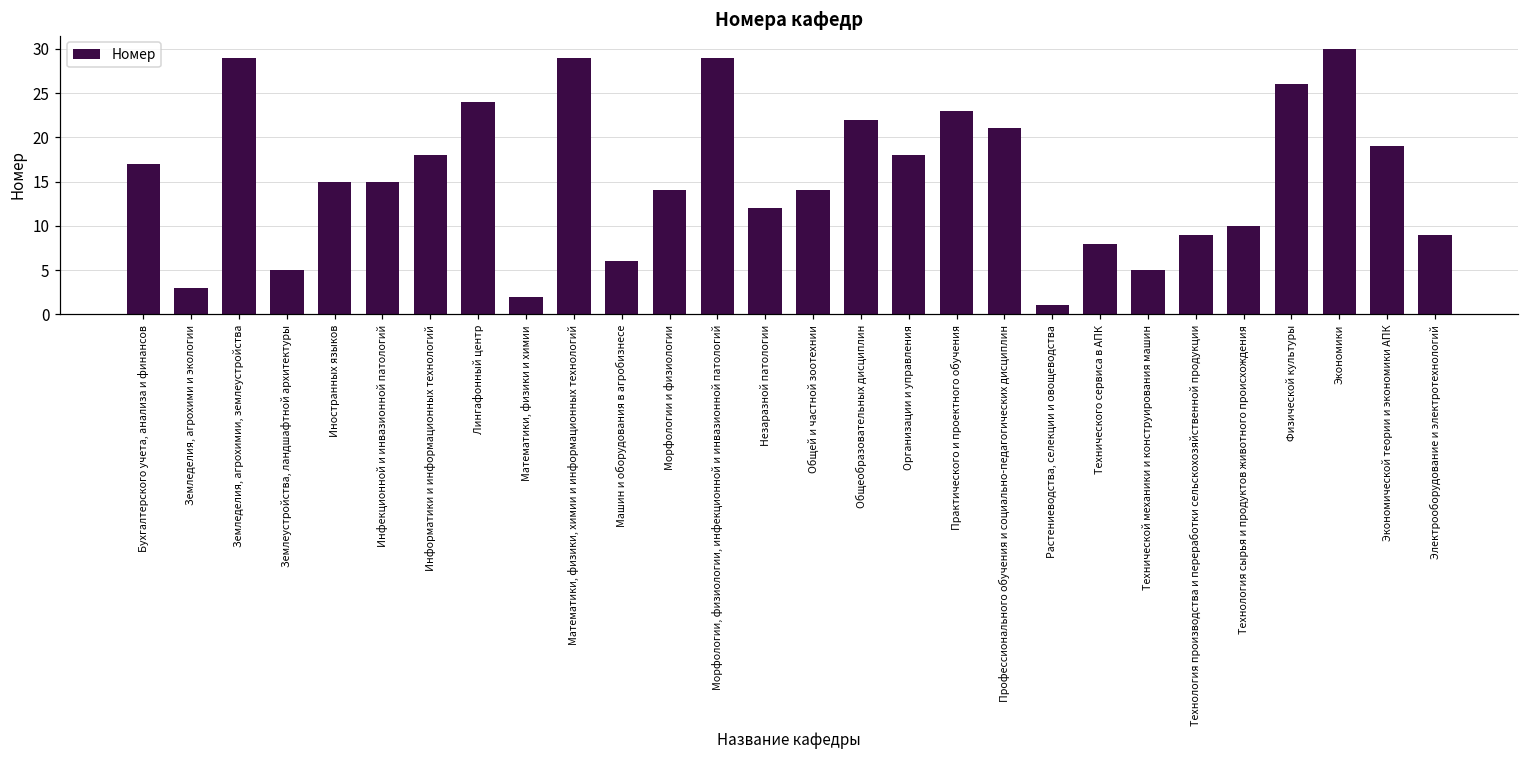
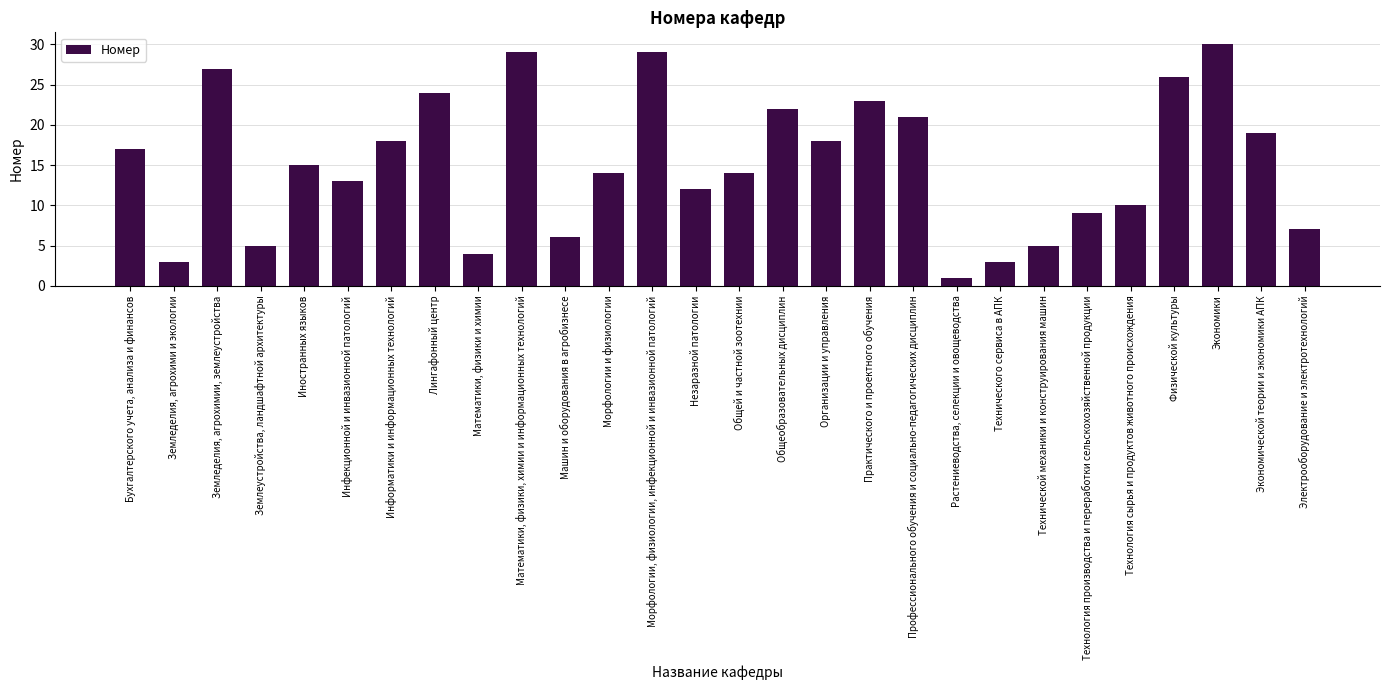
  {
    "Бухгалтерского учета, анализа и финансов": 17,
    "Земледелия, агрохими и экологии": 3,
-   "Земледелия, агрохимии, землеустройства": 29,
+   "Земледелия, агрохимии, землеустройства": 27,
    "Землеустройства, ландшафтной архитектуры": 5,
    "Иностранных языков": 15,
-   "Инфекционной и инвазионной патологий": 15,
+   "Инфекционной и инвазионной патологий": 13,
    "Информатики и информационных технологий": 18,
    "Лингафонный центр": 24,
-   "Математики, физики и химии": 2,
+   "Математики, физики и химии": 4,
    "Математики, физики, химии и информационных технологий": 29,
    "Машин и оборудования в агробизнесе": 6,
    "Морфологии и физиологии": 14,
    "Морфологии, физиологии, инфекционной и инвазионной патологий": 29,
    "Незаразной патологии": 12,
    "Общей и частной зоотехнии": 14,
    "Общеобразовательных дисциплин": 22,
    "Организации и управления": 18,
    "Практического и проектного обучения": 23,
    "Профессионального обучения и социально-педагогических дисциплин": 21,
    "Растениеводства, селекции и овощеводства": 1,
-   "Технического сервиса в АПК": 8,
+   "Технического сервиса в АПК": 3,
    "Технической механики и конструирования машин": 5,
    "Технология производства и переработки сельскохозяйственной продукции": 9,
    "Технология сырья и продуктов животного происхождения": 10,
    "Физической культуры": 26,
    "Экономики": 30,
    "Экономической теории и экономики АПК": 19,
-   "Электрооборудование и электротехнологий": 9
+   "Электрооборудование и электротехнологий": 7
  }
